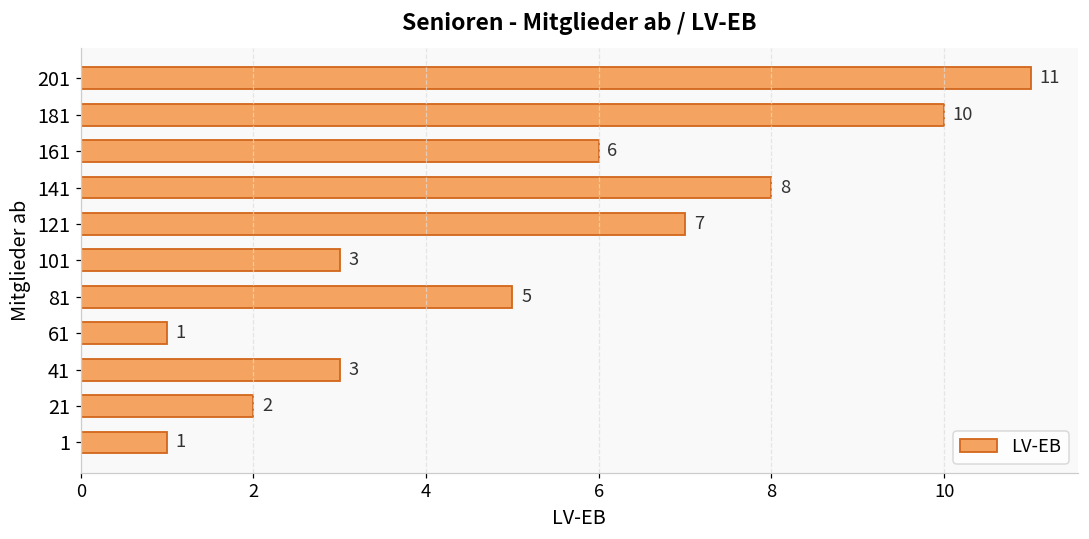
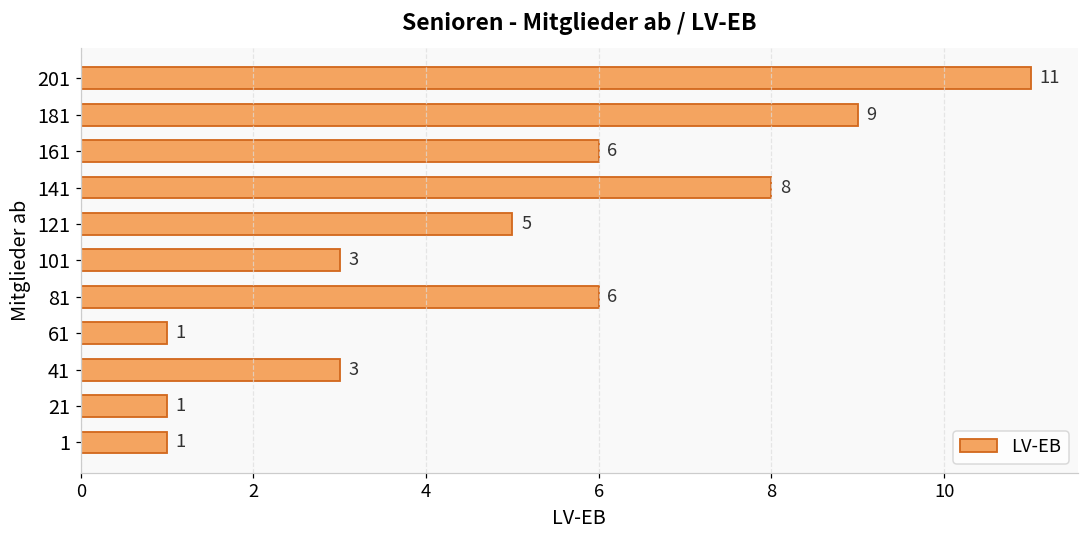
  {
    "201": 11,
-   "181": 10,
+   "181": 9,
    "161": 6,
    "141": 8,
-   "121": 7,
+   "121": 5,
    "101": 3,
-   "81": 5,
+   "81": 6,
    "61": 1,
    "41": 3,
-   "21": 2,
+   "21": 1,
    "1": 1
  }
